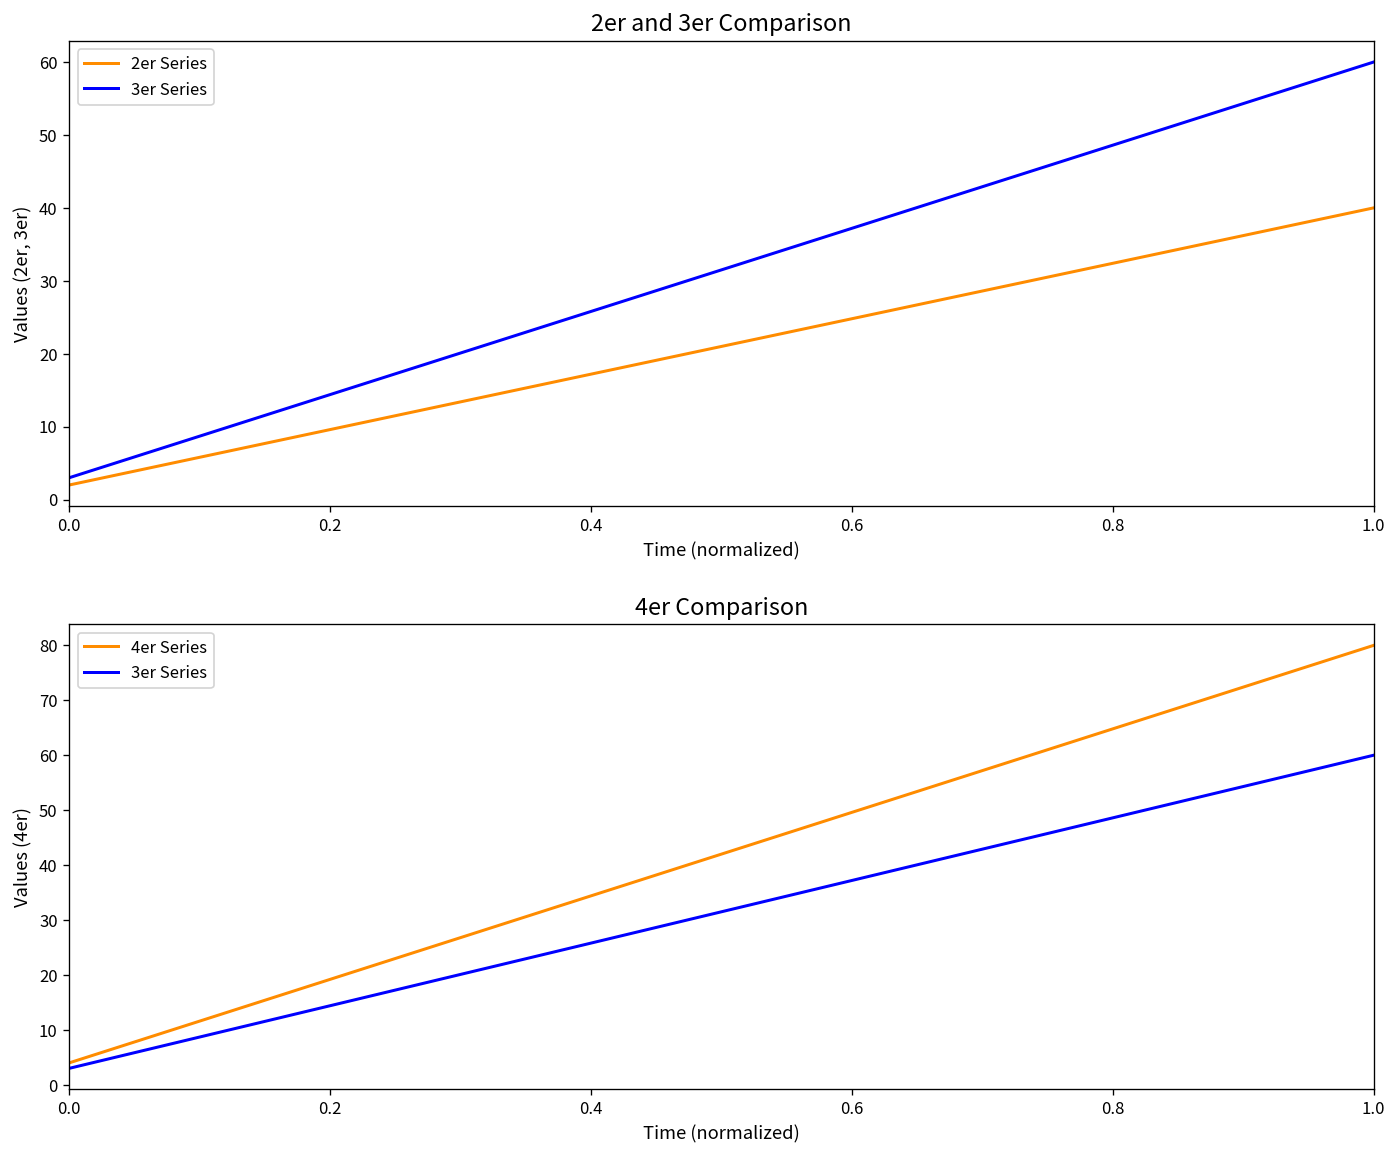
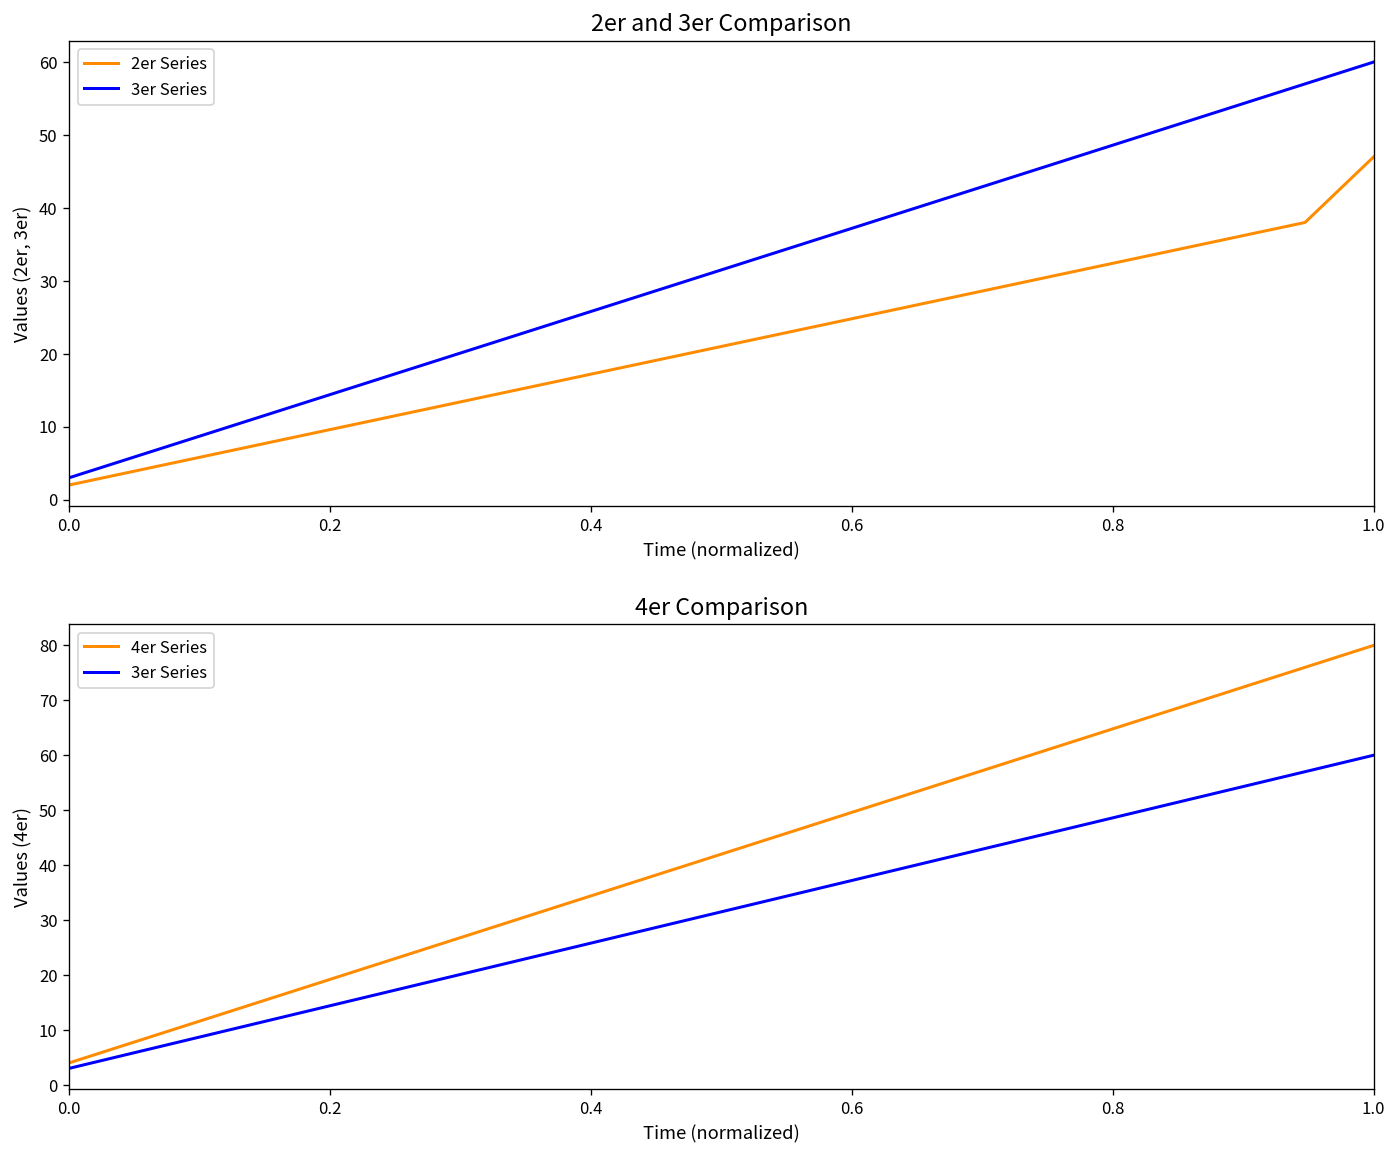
  {
    "2er and 3er Comparison": {
      "2er Series": {
        "0.0": 2,
-       "1.0": 40
+       "1.0": 47
      },
      "3er Series": {
        "0.0": 3,
        "1.0": 60
      }
    },
    "4er Comparison": {
      "4er Series": {
        "0.0": 4,
        "1.0": 80
      },
      "3er Series": {
        "0.0": 3,
        "1.0": 60
      }
    }
  }
